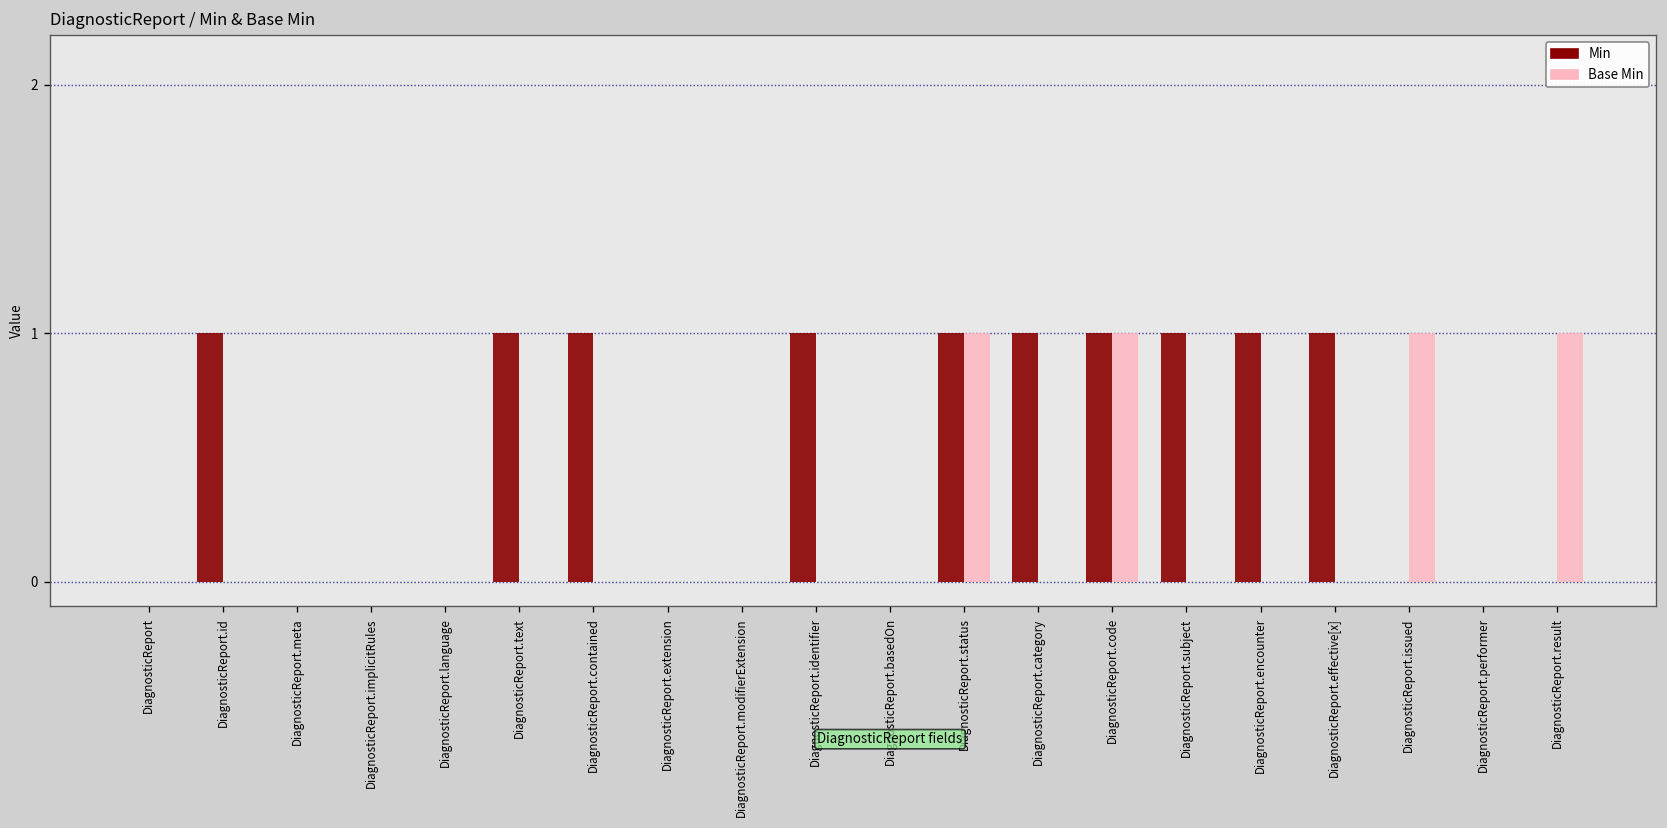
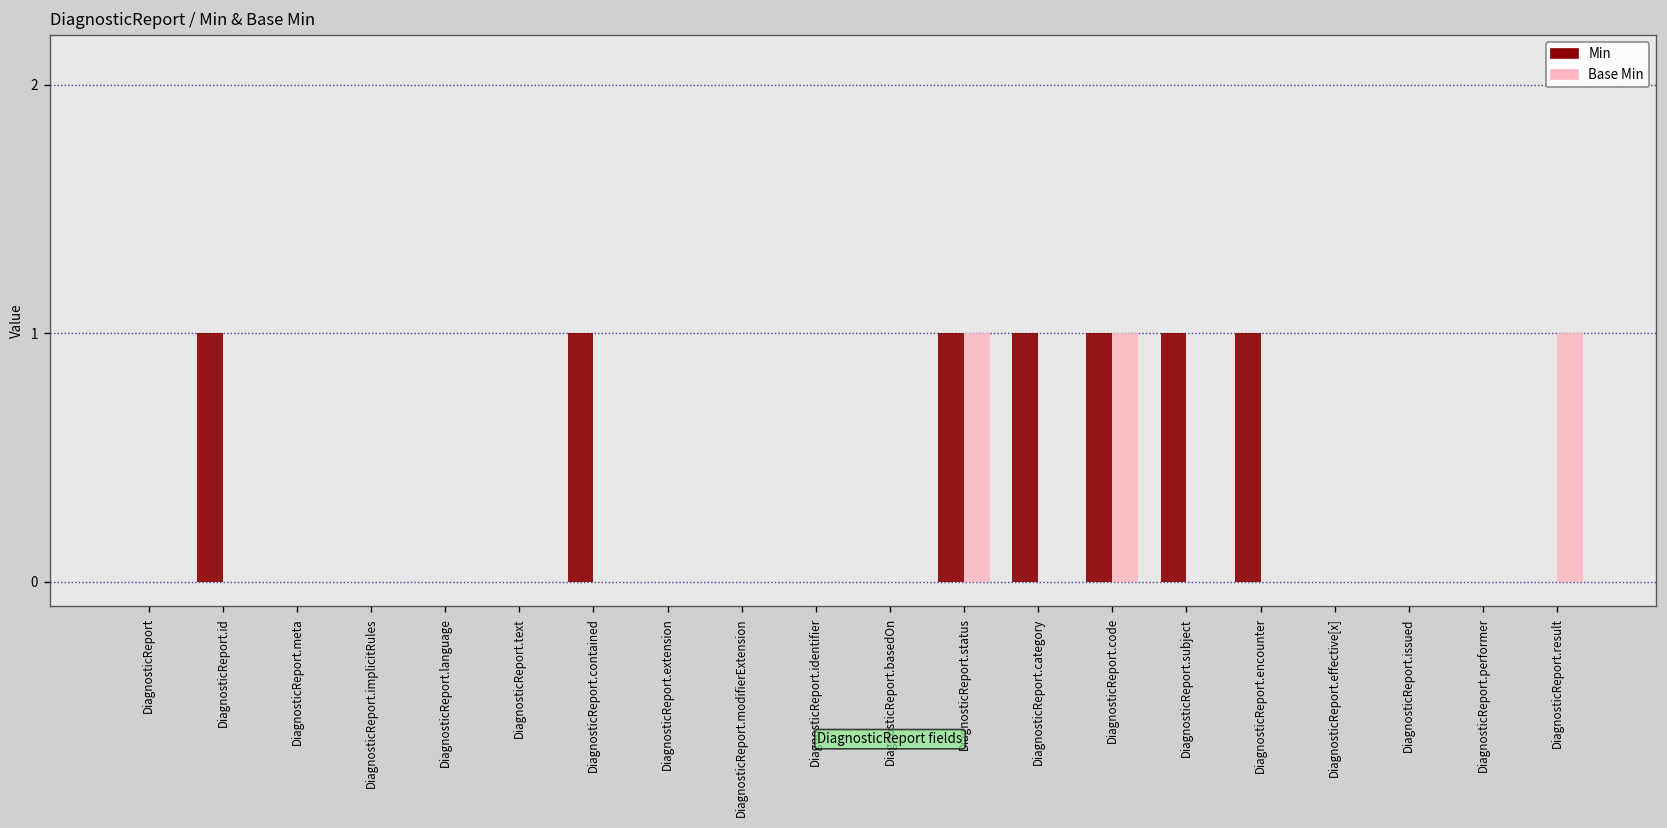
  {
    "Min": {
      "DiagnosticReport": 0,
      "DiagnosticReport.id": 1,
      "DiagnosticReport.meta": 0,
      "DiagnosticReport.implicitRules": 0,
      "DiagnosticReport.language": 0,
-     "DiagnosticReport.text": 1,
+     "DiagnosticReport.text": 0,
      "DiagnosticReport.contained": 1,
      "DiagnosticReport.extension": 0,
      "DiagnosticReport.modifierExtension": 0,
-     "DiagnosticReport.identifier": 1,
+     "DiagnosticReport.identifier": 0,
      "DiagnosticReport.basedOn": 0,
      "DiagnosticReport.status": 1,
      "DiagnosticReport.category": 1,
      "DiagnosticReport.code": 1,
      "DiagnosticReport.subject": 1,
      "DiagnosticReport.encounter": 1,
-     "DiagnosticReport.effective[x]": 1,
+     "DiagnosticReport.effective[x]": 0,
      "DiagnosticReport.issued": 0,
      "DiagnosticReport.performer": 0,
      "DiagnosticReport.result": 0
    },
    "Base Min": {
      "DiagnosticReport": 0,
      "DiagnosticReport.id": 0,
      "DiagnosticReport.meta": 0,
      "DiagnosticReport.implicitRules": 0,
      "DiagnosticReport.language": 0,
      "DiagnosticReport.text": 0,
      "DiagnosticReport.contained": 0,
      "DiagnosticReport.extension": 0,
      "DiagnosticReport.modifierExtension": 0,
      "DiagnosticReport.identifier": 0,
      "DiagnosticReport.basedOn": 0,
      "DiagnosticReport.status": 1,
      "DiagnosticReport.category": 0,
      "DiagnosticReport.code": 1,
      "DiagnosticReport.subject": 0,
      "DiagnosticReport.encounter": 0,
      "DiagnosticReport.effective[x]": 0,
-     "DiagnosticReport.issued": 1,
+     "DiagnosticReport.issued": 0,
      "DiagnosticReport.performer": 0,
      "DiagnosticReport.result": 1
    }
  }
